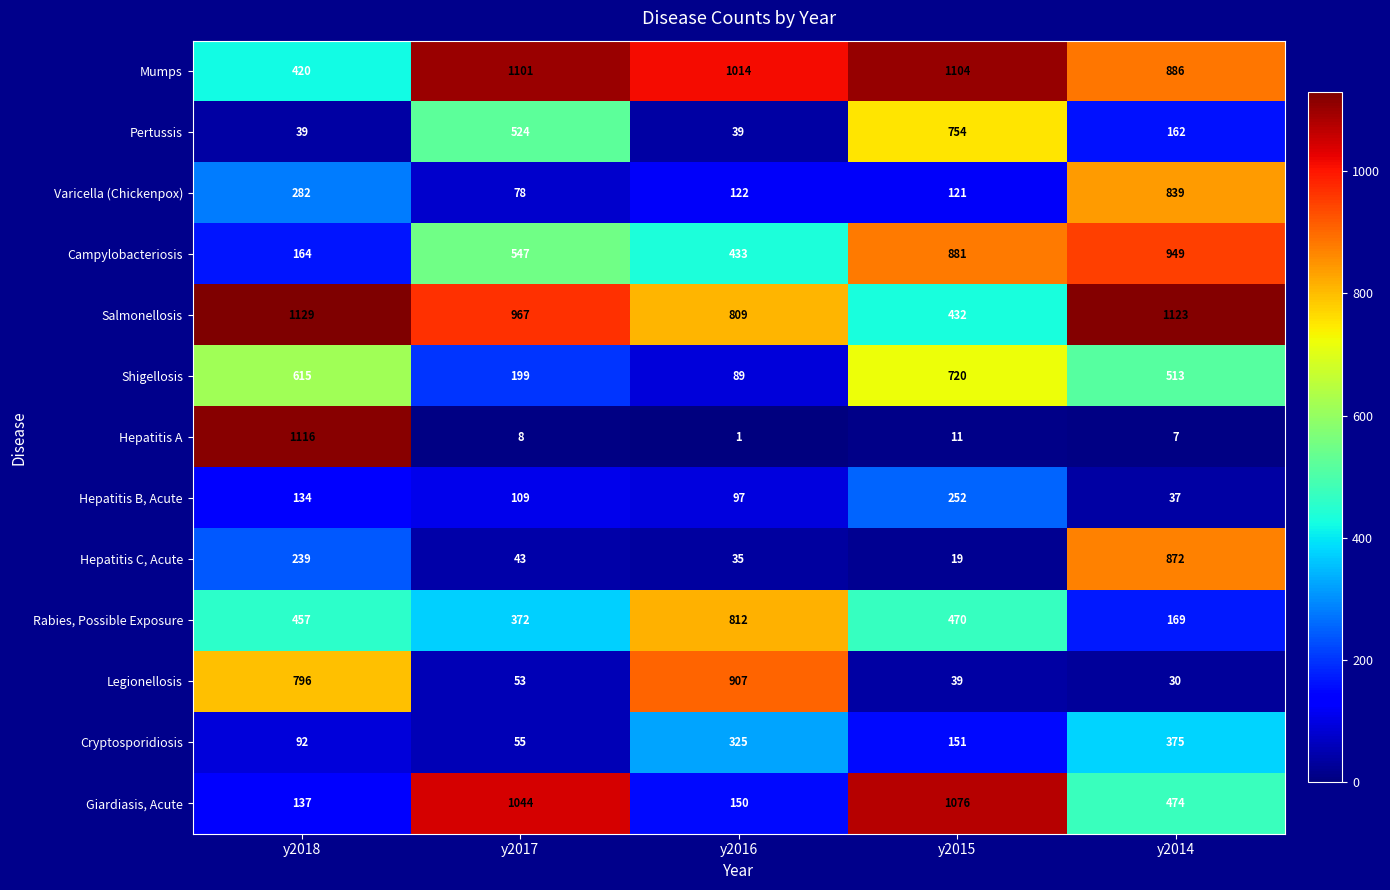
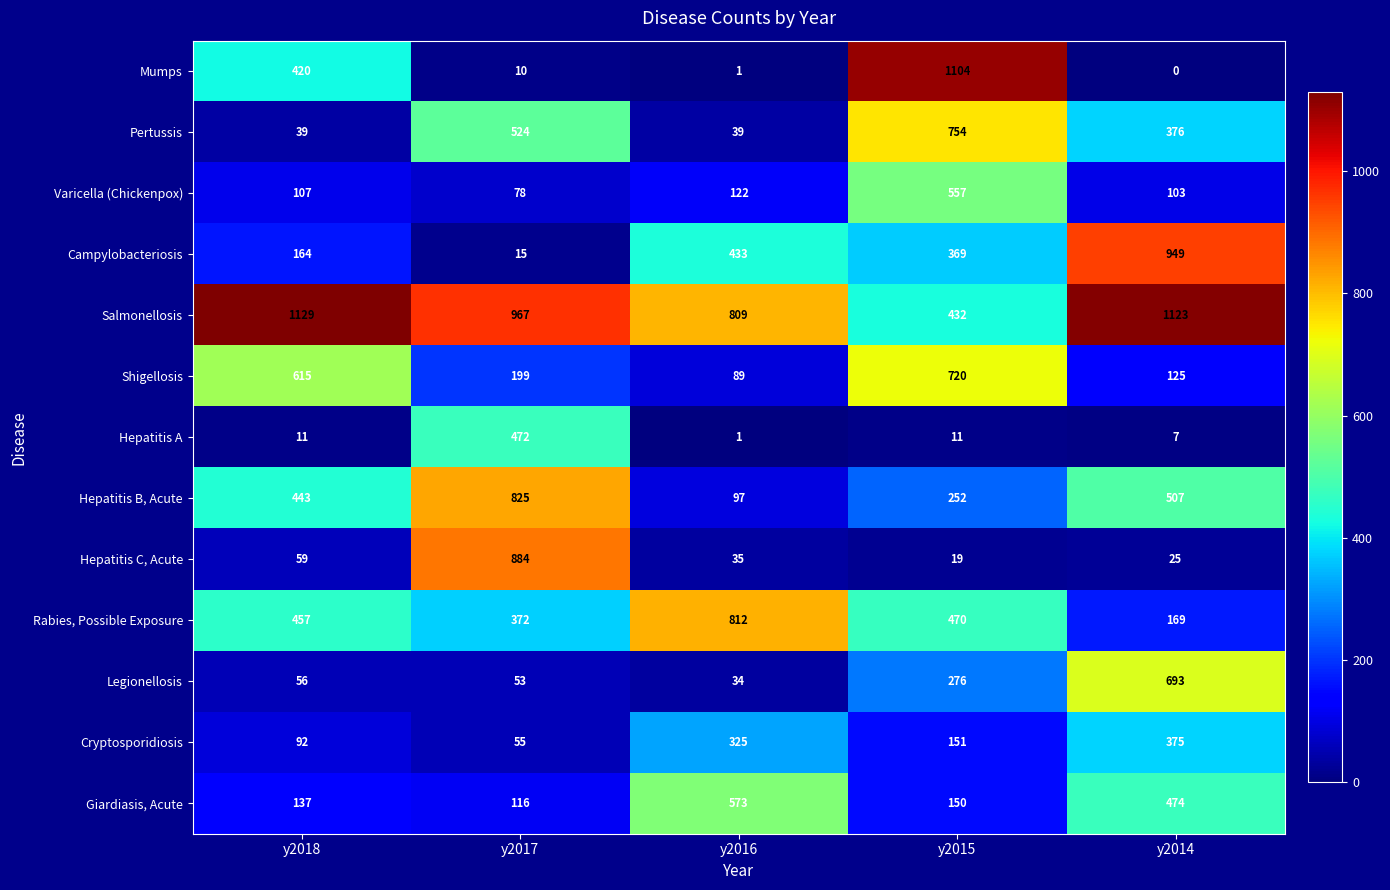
  {
    "Mumps": {
      "y2018": 420,
-     "y2017": 1101,
-     "y2016": 1014,
+     "y2017": 10,
+     "y2016": 1,
      "y2015": 1104,
-     "y2014": 886
+     "y2014": 0
    },
    "Pertussis": {
      "y2018": 39,
      "y2017": 524,
      "y2016": 39,
      "y2015": 754,
-     "y2014": 162
+     "y2014": 376
    },
    "Varicella (Chickenpox)": {
-     "y2018": 282,
+     "y2018": 107,
      "y2017": 78,
      "y2016": 122,
-     "y2015": 121,
-     "y2014": 839
+     "y2015": 557,
+     "y2014": 103
    },
    "Campylobacteriosis": {
      "y2018": 164,
-     "y2017": 547,
+     "y2017": 15,
      "y2016": 433,
-     "y2015": 881,
+     "y2015": 369,
      "y2014": 949
    },
    "Salmonellosis": {
      "y2018": 1129,
      "y2017": 967,
      "y2016": 809,
      "y2015": 432,
      "y2014": 1123
    },
    "Shigellosis": {
      "y2018": 615,
      "y2017": 199,
      "y2016": 89,
      "y2015": 720,
-     "y2014": 513
+     "y2014": 125
    },
    "Hepatitis A": {
-     "y2018": 1116,
-     "y2017": 8,
+     "y2018": 11,
+     "y2017": 472,
      "y2016": 1,
      "y2015": 11,
      "y2014": 7
    },
    "Hepatitis B, Acute": {
-     "y2018": 134,
-     "y2017": 109,
+     "y2018": 443,
+     "y2017": 825,
      "y2016": 97,
      "y2015": 252,
-     "y2014": 37
+     "y2014": 507
    },
    "Hepatitis C, Acute": {
-     "y2018": 239,
-     "y2017": 43,
+     "y2018": 59,
+     "y2017": 884,
      "y2016": 35,
      "y2015": 19,
-     "y2014": 872
+     "y2014": 25
    },
    "Rabies, Possible Exposure": {
      "y2018": 457,
      "y2017": 372,
      "y2016": 812,
      "y2015": 470,
      "y2014": 169
    },
    "Legionellosis": {
-     "y2018": 796,
+     "y2018": 56,
      "y2017": 53,
-     "y2016": 907,
-     "y2015": 39,
-     "y2014": 30
+     "y2016": 34,
+     "y2015": 276,
+     "y2014": 693
    },
    "Cryptosporidiosis": {
      "y2018": 92,
      "y2017": 55,
      "y2016": 325,
      "y2015": 151,
      "y2014": 375
    },
    "Giardiasis, Acute": {
      "y2018": 137,
-     "y2017": 1044,
-     "y2016": 150,
-     "y2015": 1076,
+     "y2017": 116,
+     "y2016": 573,
+     "y2015": 150,
      "y2014": 474
    }
  }
